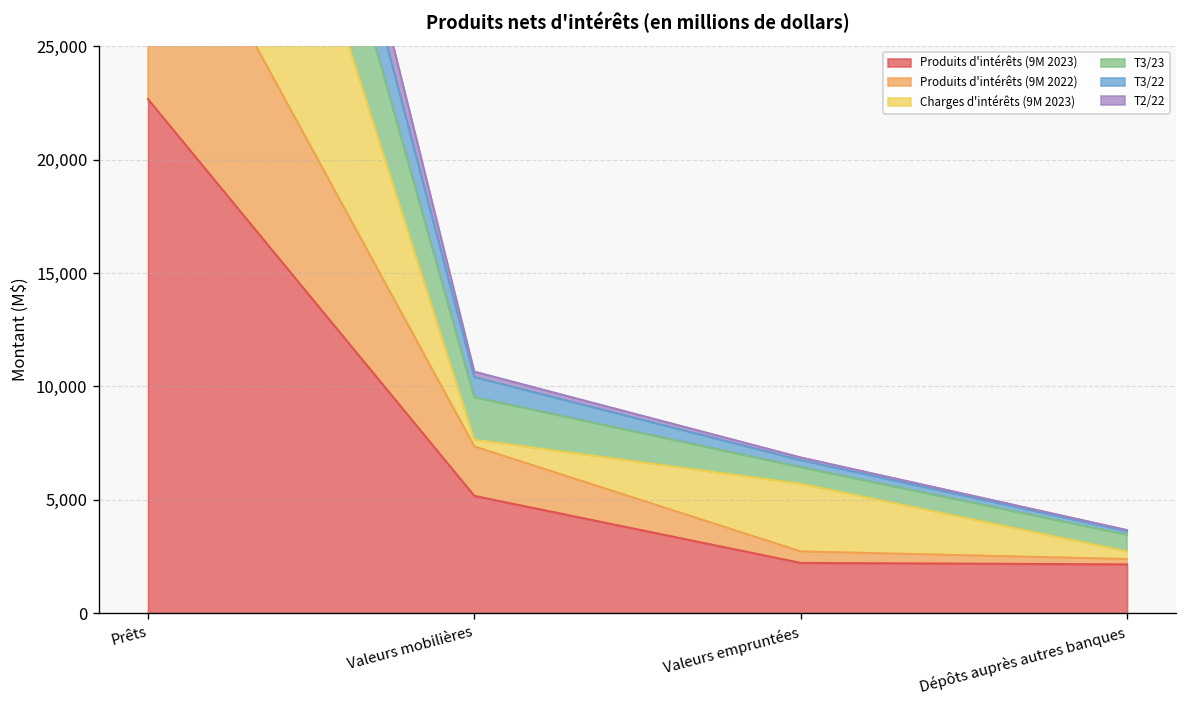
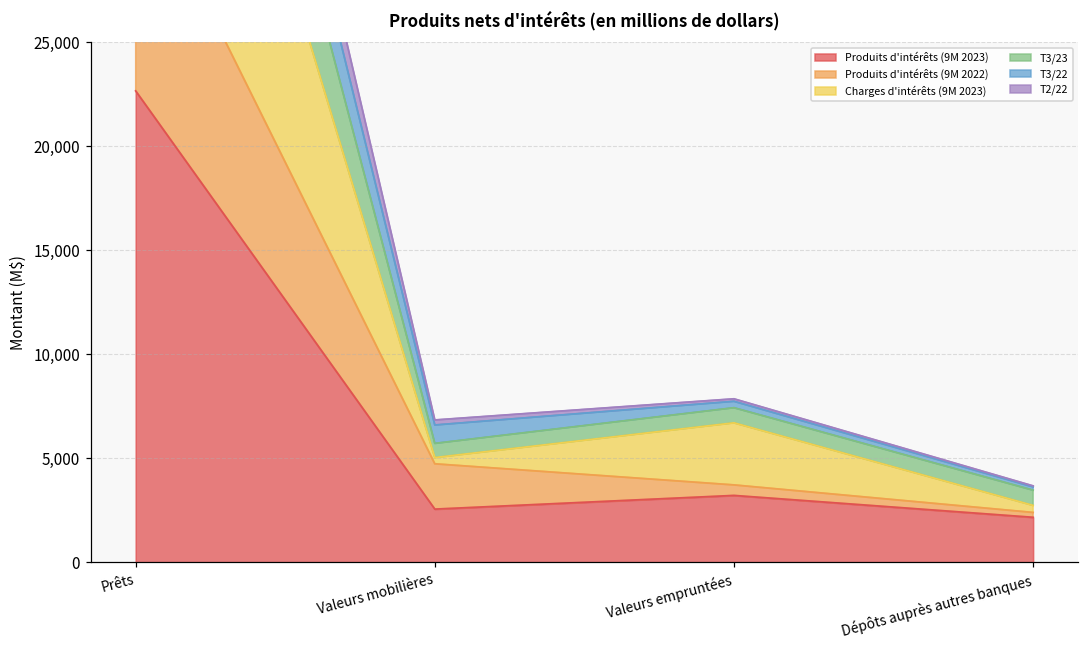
  {
    "Produits d'intérêts (9M 2023)": {
      "Prêts": "22,700",
-     "Valeurs mobilières": "5,200",
-     "Valeurs empruntées": "2,200",
+     "Valeurs mobilières": "2,600",
+     "Valeurs empruntées": "3,200",
      "Dépôts auprès autres banques": "2,200"
    },
    "T3/23": {
-     "Valeurs mobilières": "1,900",
+     "Valeurs mobilières": "700",
      "Valeurs empruntées": "700",
      "Dépôts auprès autres banques": "700"
    },
    "T3/22": {
      "Valeurs mobilières": "900"
    },
    "T2/22": {
      "Valeurs mobilières": "200"
    }
  }
